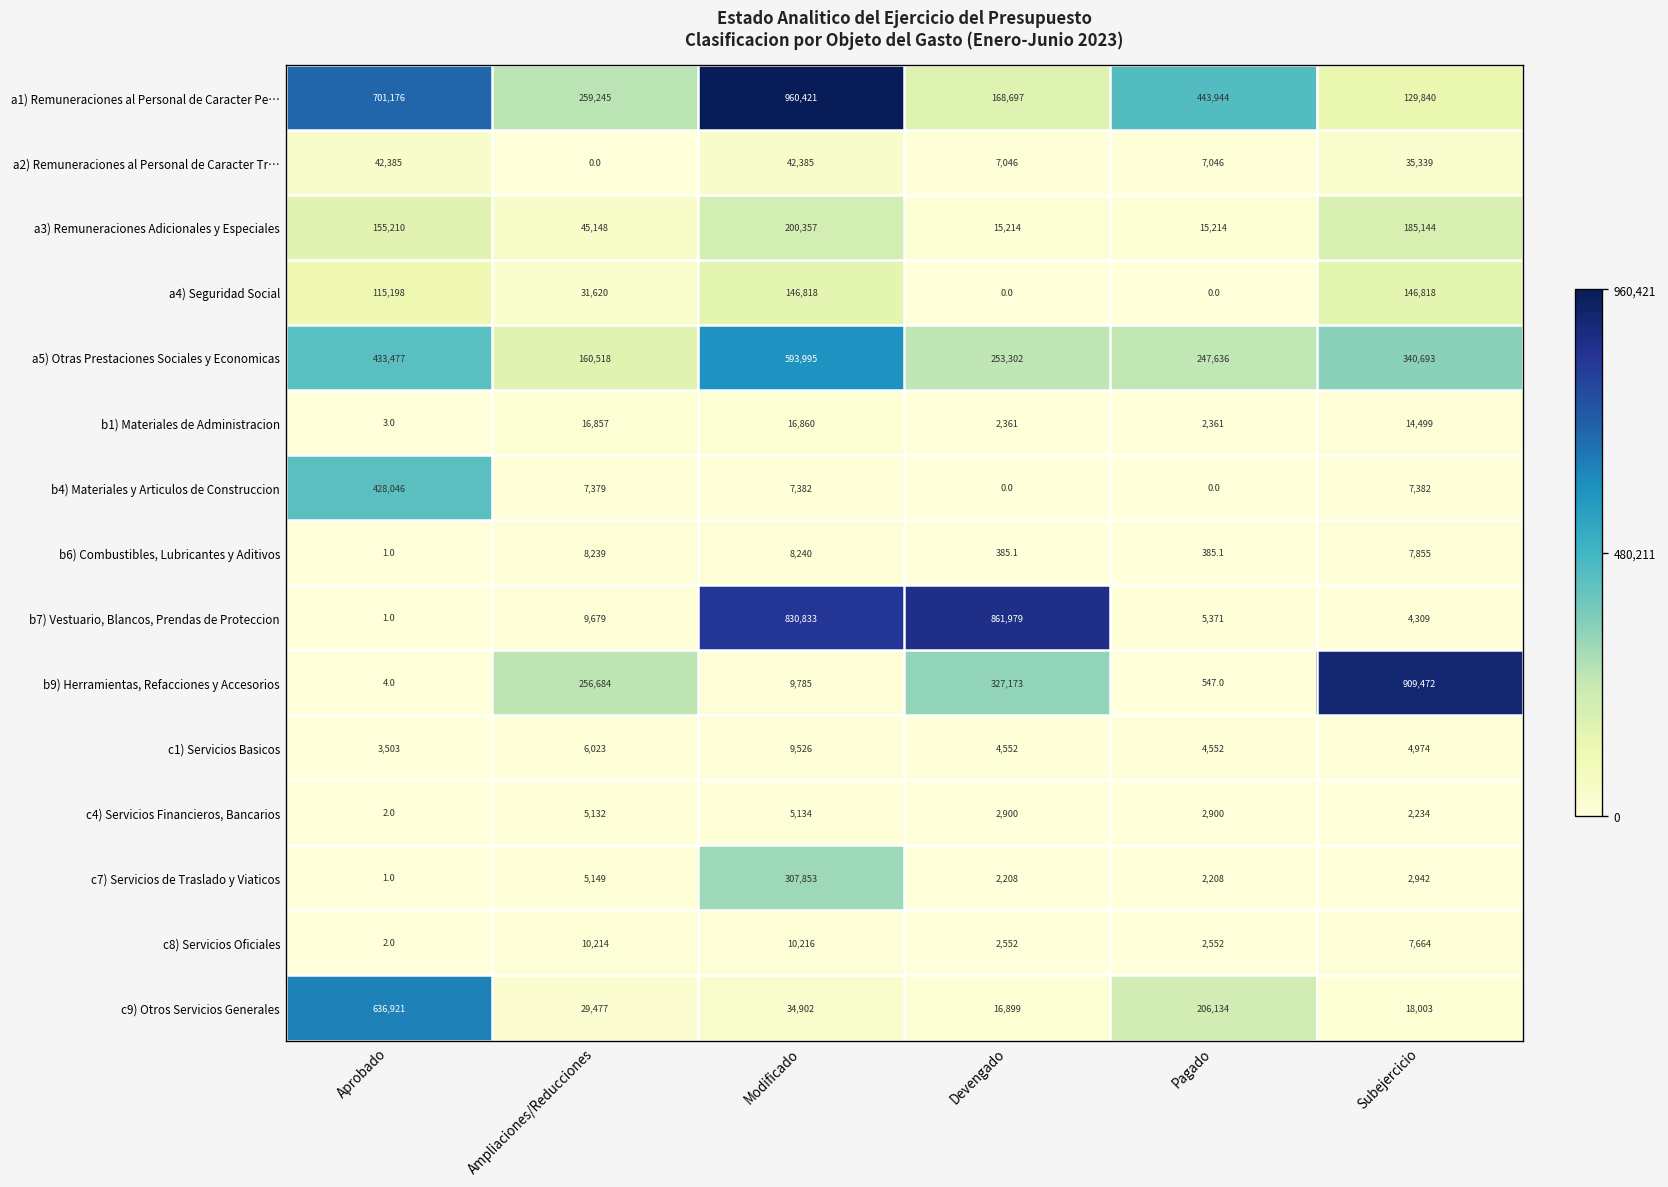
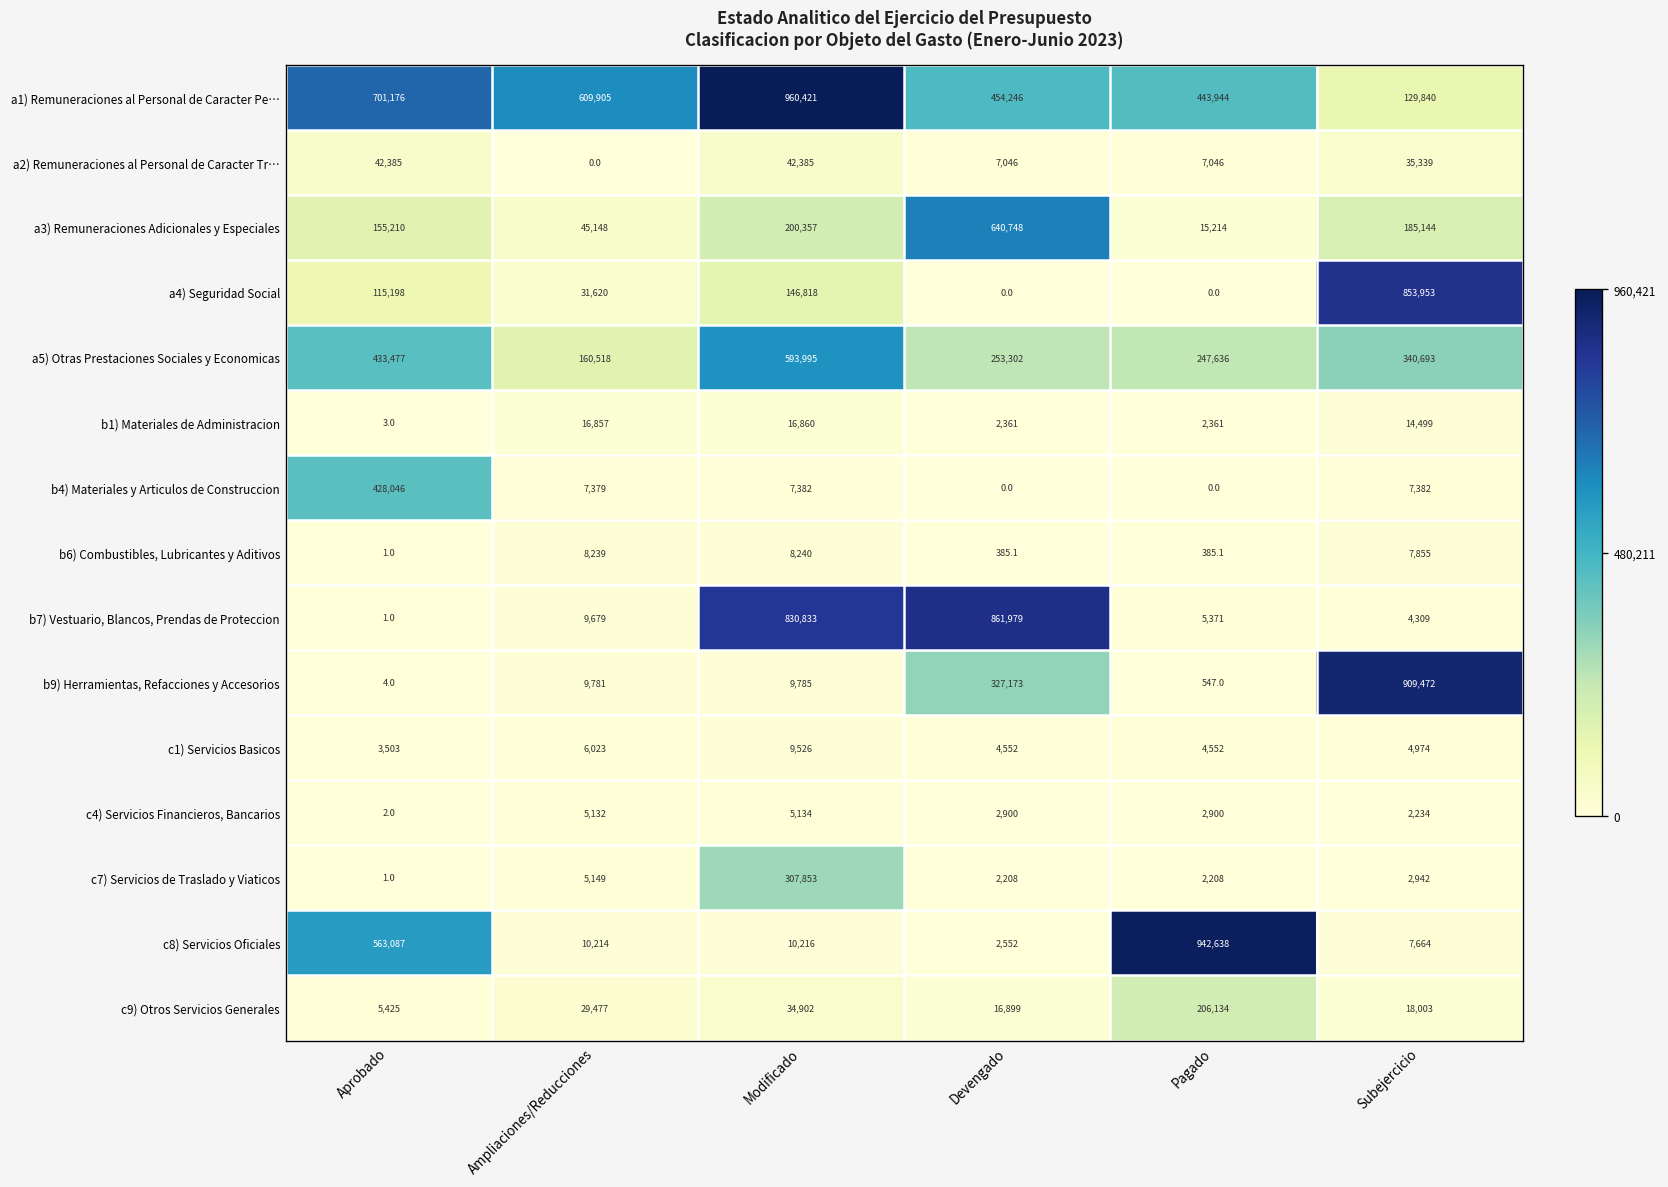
  {
    "a1) Remuneraciones al Personal de Caracter Pe…": {
      "Aprobado": "701,176",
-     "Ampliaciones/Reducciones": "259,245",
+     "Ampliaciones/Reducciones": "609,905",
      "Modificado": "960,421",
-     "Devengado": "168,697",
+     "Devengado": "454,246",
      "Pagado": "443,944",
      "Subejercicio": "129,840"
    },
    "a2) Remuneraciones al Personal de Caracter Tr…": {
      "Aprobado": "42,385",
      "Ampliaciones/Reducciones": "0.0",
      "Modificado": "42,385",
      "Devengado": "7,046",
      "Pagado": "7,046",
      "Subejercicio": "35,339"
    },
    "a3) Remuneraciones Adicionales y Especiales": {
      "Aprobado": "155,210",
      "Ampliaciones/Reducciones": "45,148",
      "Modificado": "200,357",
-     "Devengado": "15,214",
+     "Devengado": "640,748",
      "Pagado": "15,214",
      "Subejercicio": "185,144"
    },
    "a4) Seguridad Social": {
      "Aprobado": "115,198",
      "Ampliaciones/Reducciones": "31,620",
      "Modificado": "146,818",
      "Devengado": "0.0",
      "Pagado": "0.0",
-     "Subejercicio": "146,818"
+     "Subejercicio": "853,953"
    },
    "a5) Otras Prestaciones Sociales y Economicas": {
      "Aprobado": "433,477",
      "Ampliaciones/Reducciones": "160,518",
      "Modificado": "593,995",
      "Devengado": "253,302",
      "Pagado": "247,636",
      "Subejercicio": "340,693"
    },
    "b1) Materiales de Administracion": {
      "Aprobado": "3.0",
      "Ampliaciones/Reducciones": "16,857",
      "Modificado": "16,860",
      "Devengado": "2,361",
      "Pagado": "2,361",
      "Subejercicio": "14,499"
    },
    "b4) Materiales y Articulos de Construccion": {
      "Aprobado": "428,046",
      "Ampliaciones/Reducciones": "7,379",
      "Modificado": "7,382",
      "Devengado": "0.0",
      "Pagado": "0.0",
      "Subejercicio": "7,382"
    },
    "b6) Combustibles, Lubricantes y Aditivos": {
      "Aprobado": "1.0",
      "Ampliaciones/Reducciones": "8,239",
      "Modificado": "8,240",
      "Devengado": "385.1",
      "Pagado": "385.1",
      "Subejercicio": "7,855"
    },
    "b7) Vestuario, Blancos, Prendas de Proteccion": {
      "Aprobado": "1.0",
      "Ampliaciones/Reducciones": "9,679",
      "Modificado": "830,833",
      "Devengado": "861,979",
      "Pagado": "5,371",
      "Subejercicio": "4,309"
    },
    "b9) Herramientas, Refacciones y Accesorios": {
      "Aprobado": "4.0",
-     "Ampliaciones/Reducciones": "256,684",
+     "Ampliaciones/Reducciones": "9,781",
      "Modificado": "9,785",
      "Devengado": "327,173",
      "Pagado": "547.0",
      "Subejercicio": "909,472"
    },
    "c1) Servicios Basicos": {
      "Aprobado": "3,503",
      "Ampliaciones/Reducciones": "6,023",
      "Modificado": "9,526",
      "Devengado": "4,552",
      "Pagado": "4,552",
      "Subejercicio": "4,974"
    },
    "c4) Servicios Financieros, Bancarios": {
      "Aprobado": "2.0",
      "Ampliaciones/Reducciones": "5,132",
      "Modificado": "5,134",
      "Devengado": "2,900",
      "Pagado": "2,900",
      "Subejercicio": "2,234"
    },
    "c7) Servicios de Traslado y Viaticos": {
      "Aprobado": "1.0",
      "Ampliaciones/Reducciones": "5,149",
      "Modificado": "307,853",
      "Devengado": "2,208",
      "Pagado": "2,208",
      "Subejercicio": "2,942"
    },
    "c8) Servicios Oficiales": {
-     "Aprobado": "2.0",
+     "Aprobado": "563,087",
      "Ampliaciones/Reducciones": "10,214",
      "Modificado": "10,216",
      "Devengado": "2,552",
-     "Pagado": "2,552",
+     "Pagado": "942,638",
      "Subejercicio": "7,664"
    },
    "c9) Otros Servicios Generales": {
-     "Aprobado": "636,921",
+     "Aprobado": "5,425",
      "Ampliaciones/Reducciones": "29,477",
      "Modificado": "34,902",
      "Devengado": "16,899",
      "Pagado": "206,134",
      "Subejercicio": "18,003"
    }
  }
